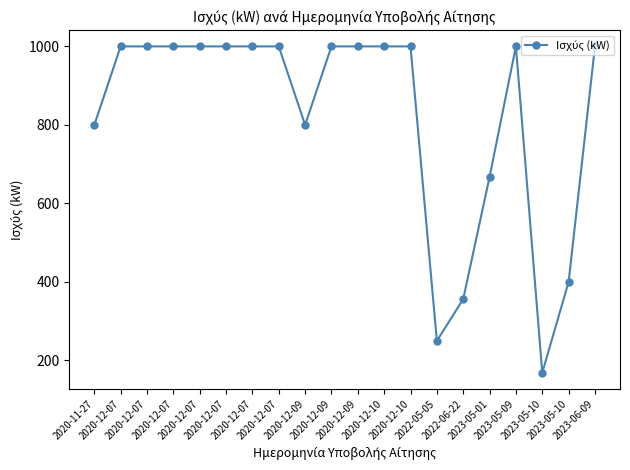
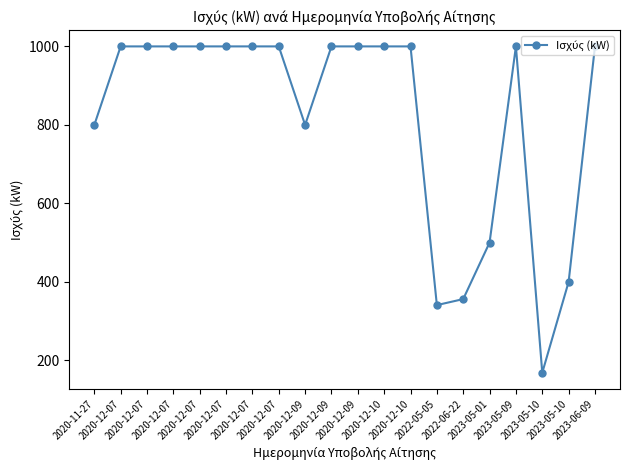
  {
    "2020-11-27": 800,
-   "2022-05-05": 250,
+   "2022-05-05": 340,
    "2022-06-22": 360,
-   "2023-05-01": 670,
+   "2023-05-01": 500,
    "2023-05-09": 1000
  }
